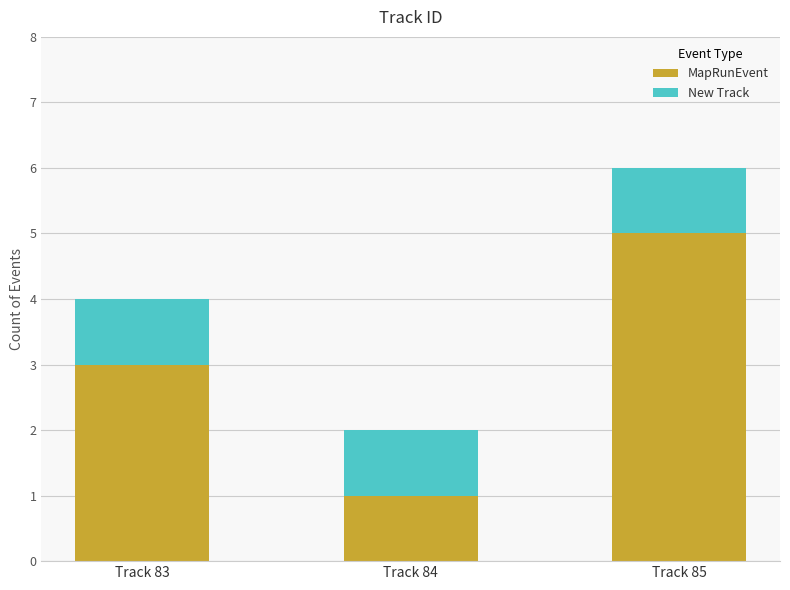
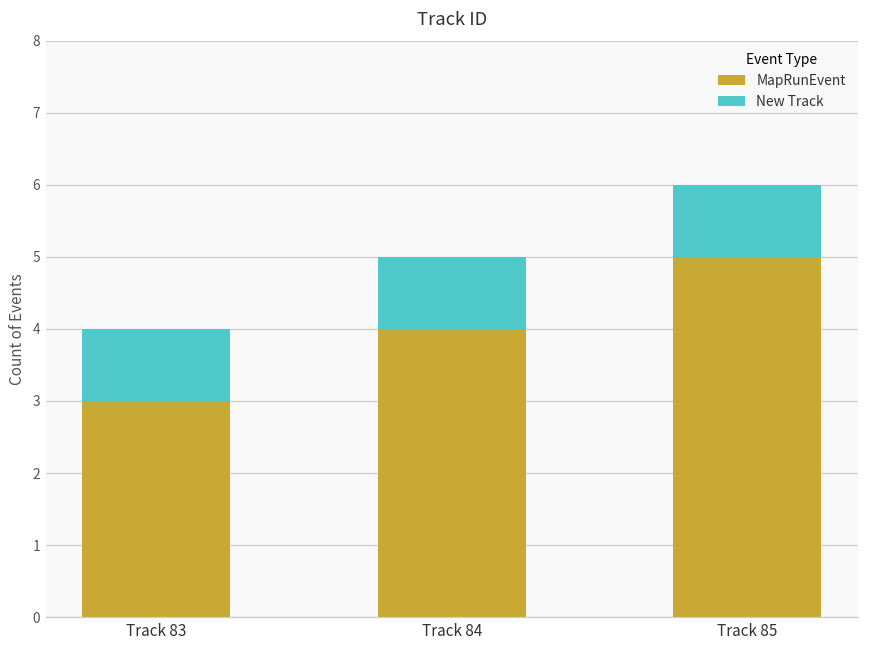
  {
    "MapRunEvent": {
      "Track 83": 3,
-     "Track 84": 1,
+     "Track 84": 4,
      "Track 85": 5
    },
    "New Track": {
      "Track 83": 1,
      "Track 84": 1,
      "Track 85": 1
    }
  }
